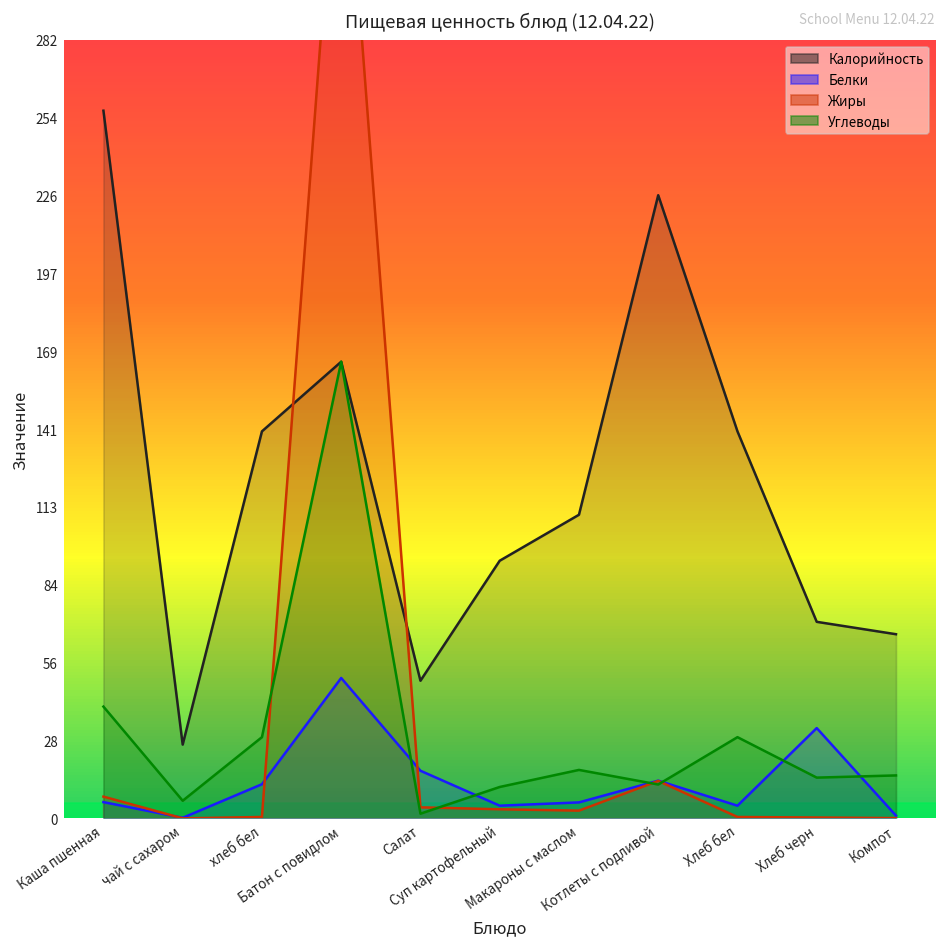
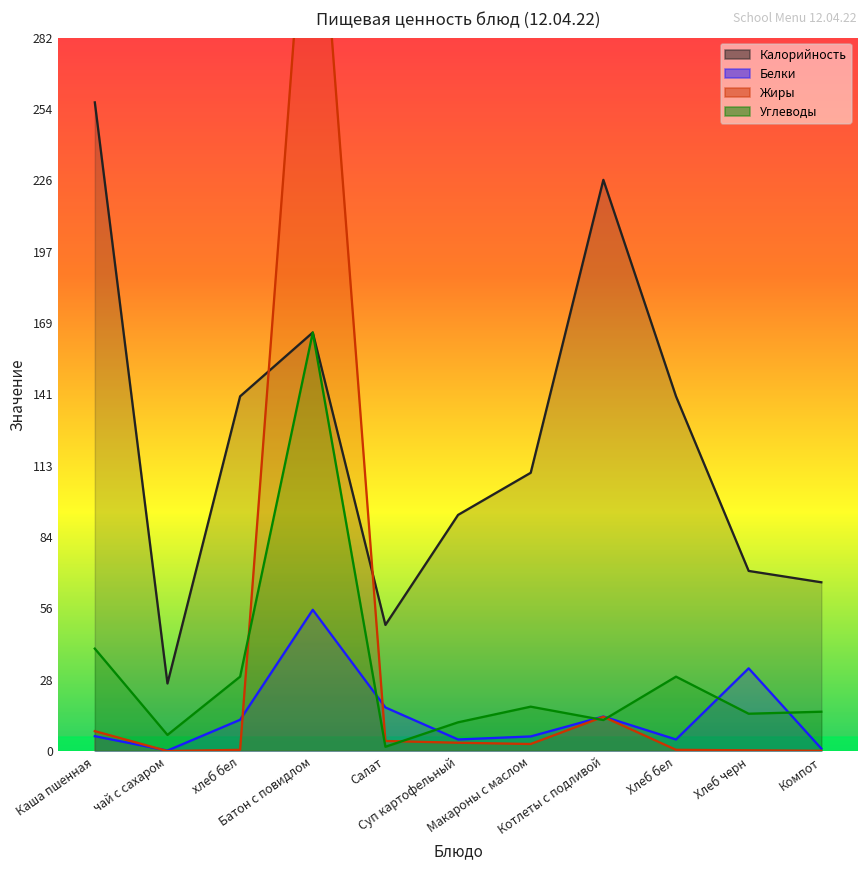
  {
    "Белки": {
      "Каша пшенная": 6,
      "хлеб бел": 12,
-     "Батон с повидлом": 51,
+     "Батон с повидлом": 56,
      "Салат": 17,
      "Макароны с маслом": 6,
      "Хлеб черн": 33
    }
  }
